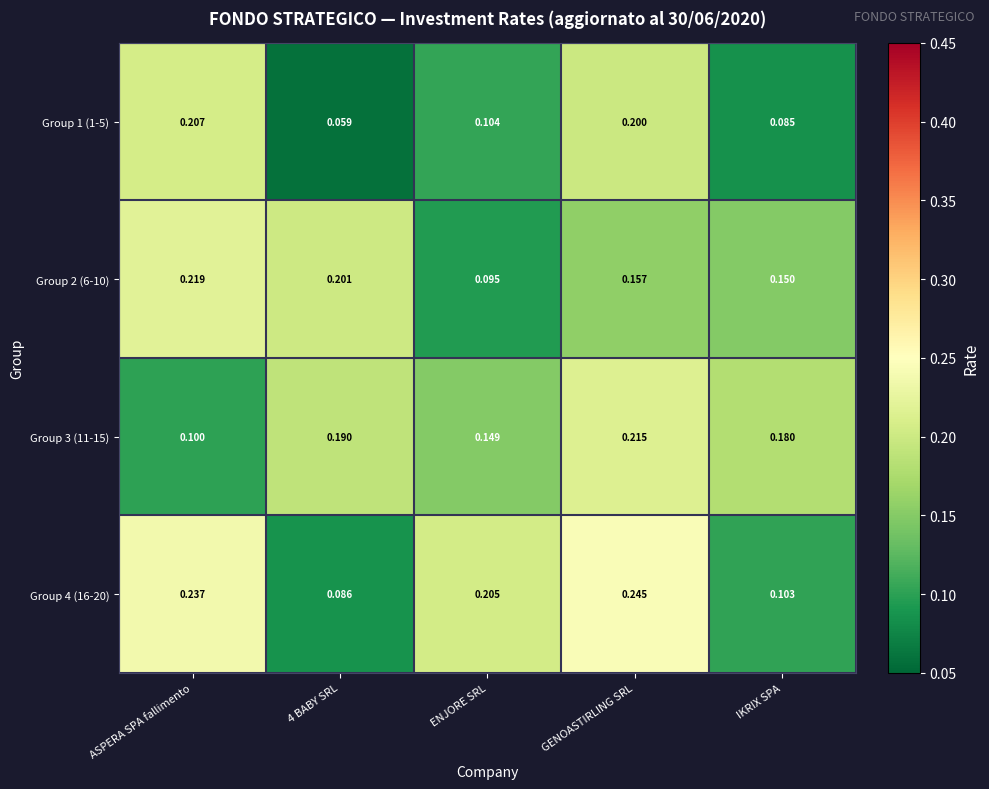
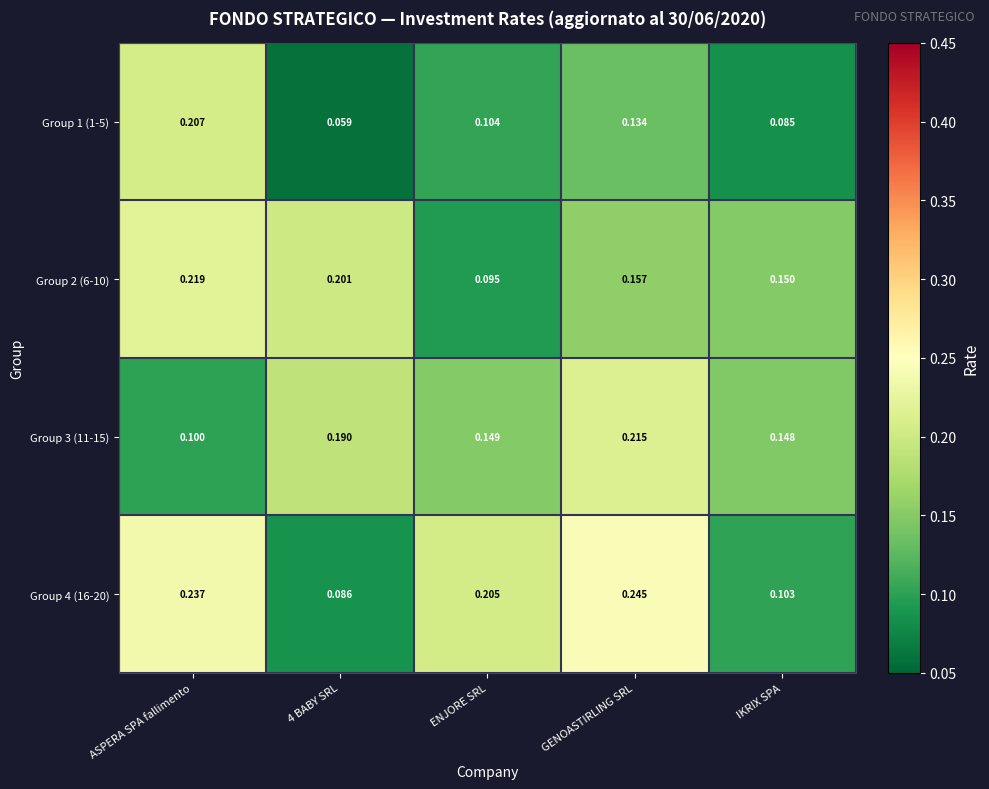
  {
    "Group 1 (1-5)": {
      "ASPERA SPA fallimento": 0.207,
      "4 BABY SRL": 0.059,
      "ENJORE SRL": 0.104,
-     "GENOASTIRLING SRL": 0.200,
+     "GENOASTIRLING SRL": 0.134,
      "IKRIX SPA": 0.085
    },
    "Group 2 (6-10)": {
      "ASPERA SPA fallimento": 0.219,
      "4 BABY SRL": 0.201,
      "ENJORE SRL": 0.095,
      "GENOASTIRLING SRL": 0.157,
      "IKRIX SPA": 0.150
    },
    "Group 3 (11-15)": {
      "ASPERA SPA fallimento": 0.100,
      "4 BABY SRL": 0.190,
      "ENJORE SRL": 0.149,
      "GENOASTIRLING SRL": 0.215,
-     "IKRIX SPA": 0.180
+     "IKRIX SPA": 0.148
    },
    "Group 4 (16-20)": {
      "ASPERA SPA fallimento": 0.237,
      "4 BABY SRL": 0.086,
      "ENJORE SRL": 0.205,
      "GENOASTIRLING SRL": 0.245,
      "IKRIX SPA": 0.103
    }
  }
